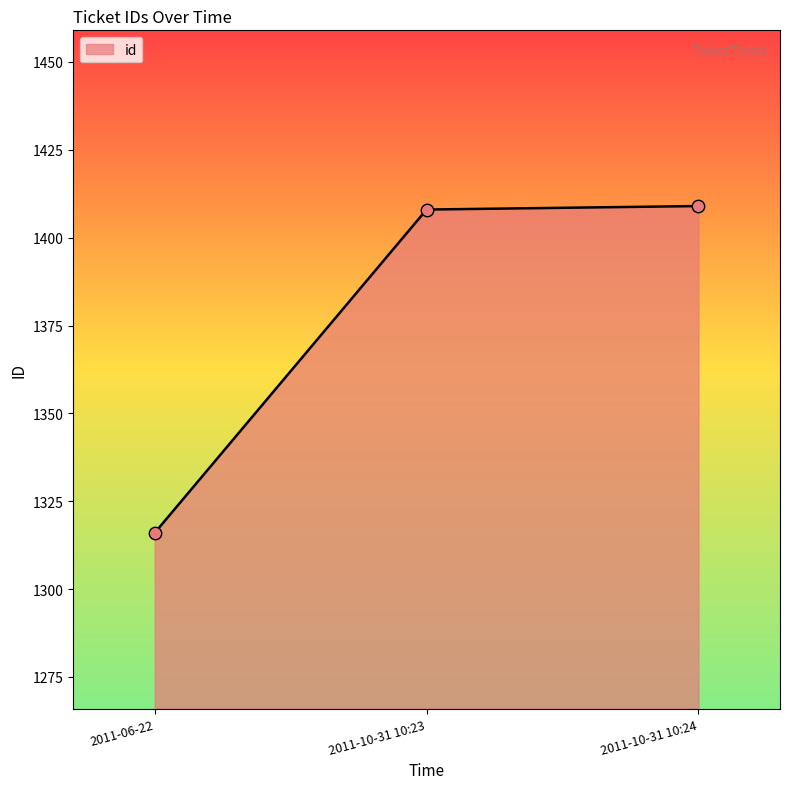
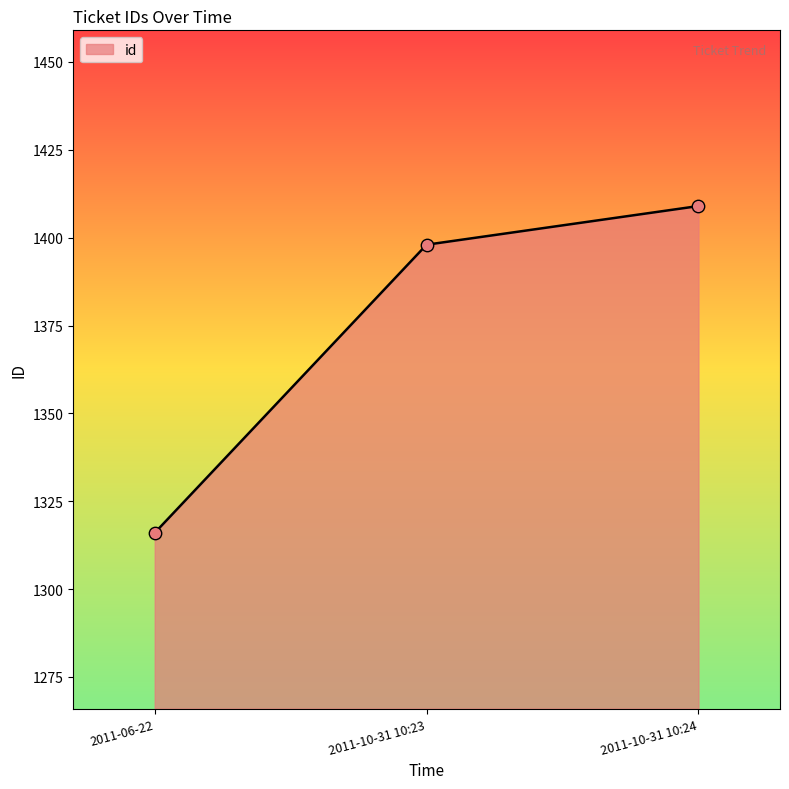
  {
    "2011-06-22": 1316,
-   "2011-10-31 10:23": 1408,
+   "2011-10-31 10:23": 1398,
    "2011-10-31 10:24": 1409
  }
